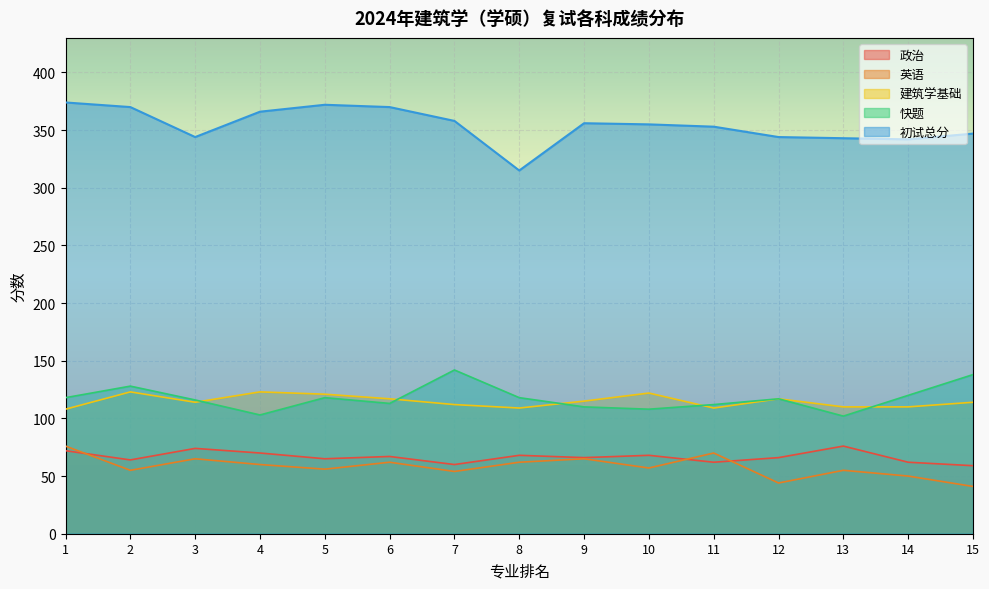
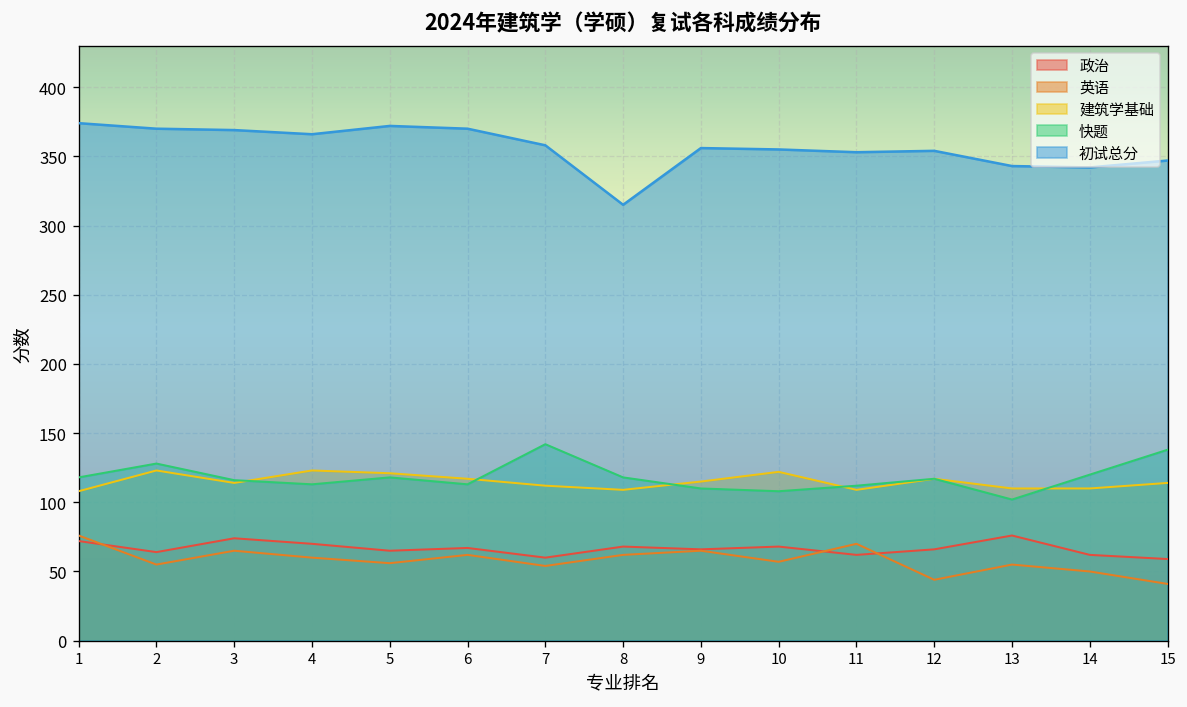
  {
    "快题": {
      "1": 118,
      "2": 128,
-     "4": 103,
+     "4": 113,
      "5": 118,
      "6": 113,
      "7": 142,
      "8": 118,
      "9": 110,
      "10": 108,
      "11": 112,
      "13": 102,
      "14": 120,
      "15": 138
    },
    "初试总分": {
      "1": 374,
      "2": 370,
-     "3": 344,
+     "3": 369,
      "4": 366,
      "5": 372,
      "6": 370,
      "7": 358,
      "8": 315,
      "9": 356,
      "10": 355,
      "11": 353,
-     "12": 344,
+     "12": 354,
      "13": 343,
      "15": 347
    }
  }
